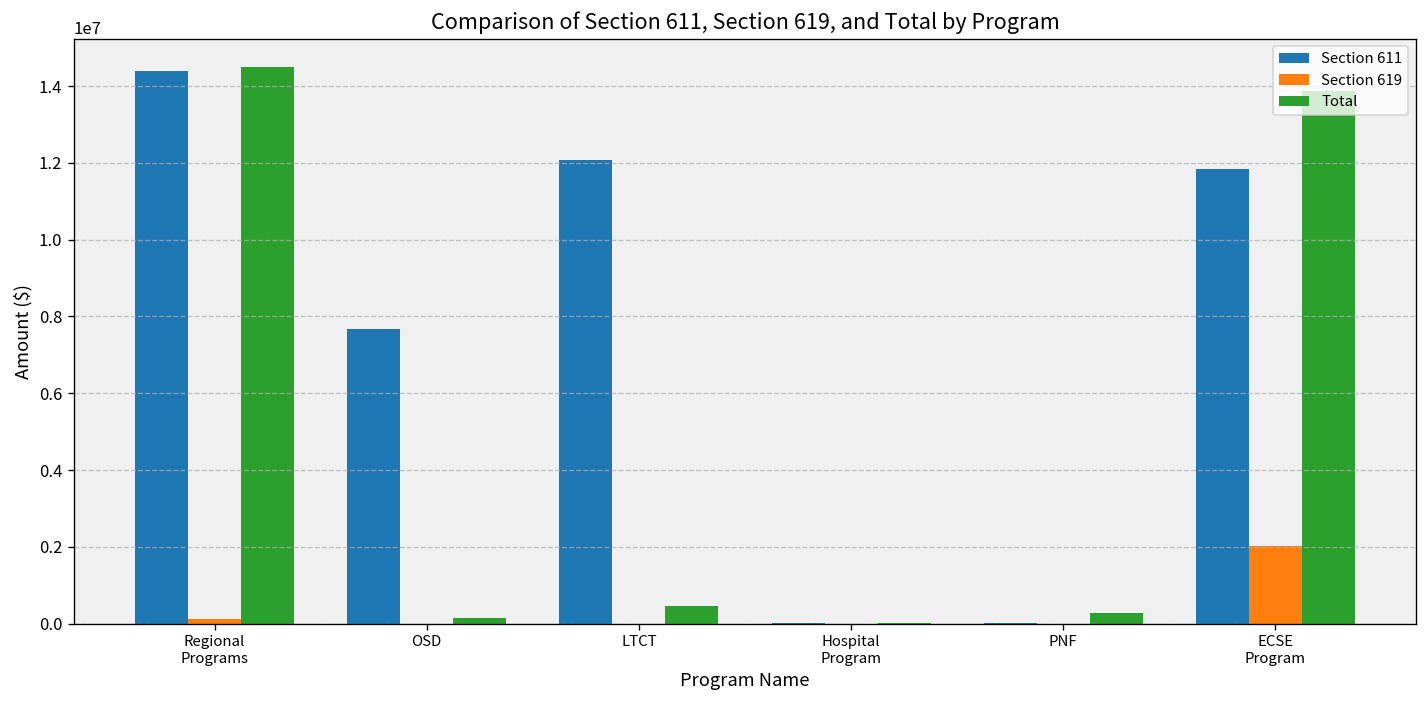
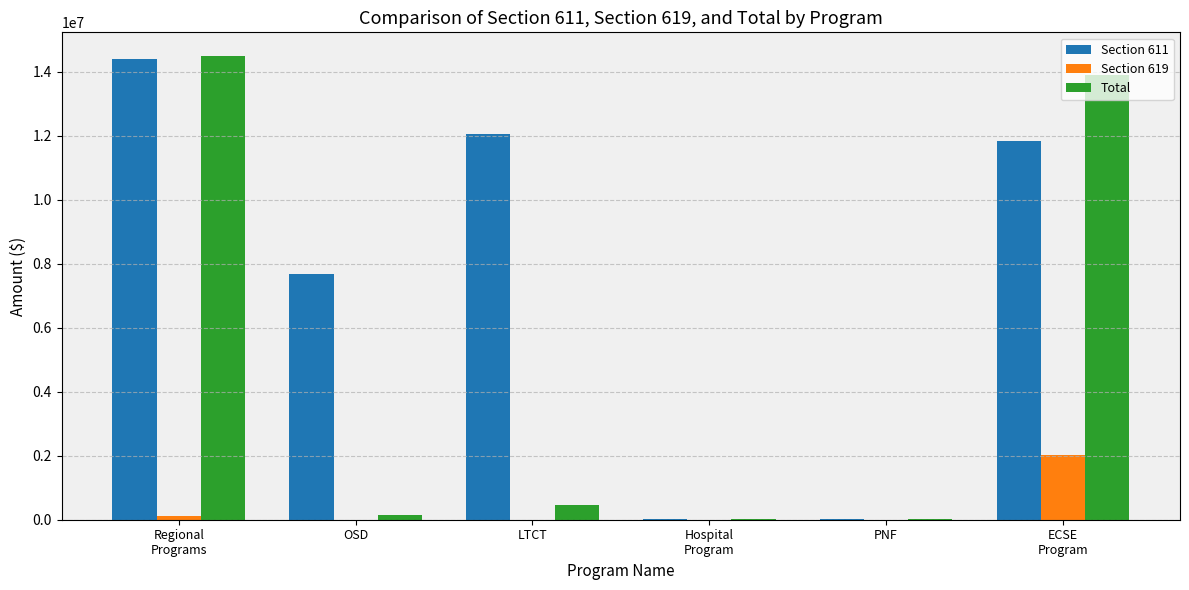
  {
    "Section 611": {
      "Regional Programs": 14400000,
      "OSD": 7700000,
      "LTCT": 12100000,
      "ECSE Program": 11800000
    },
    "Section 619": {
      "Regional Programs": 100000,
      "Hospital Program": 0,
      "ECSE Program": 2000000
    },
    "Total": {
      "Regional Programs": 14500000,
      "OSD": 100000,
      "LTCT": 500000,
-     "PNF": 300000
+     "PNF": 0
    }
  }
